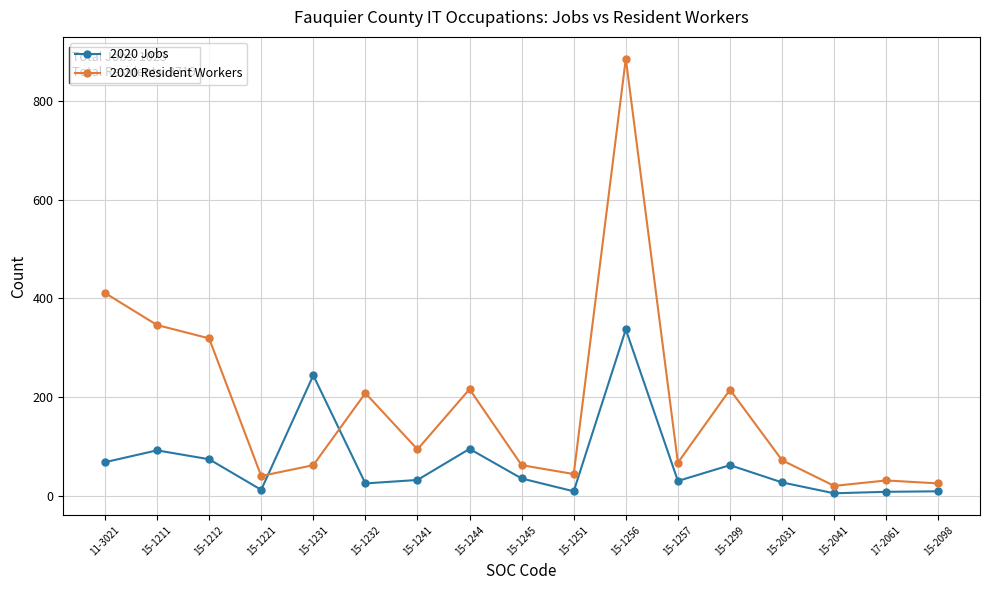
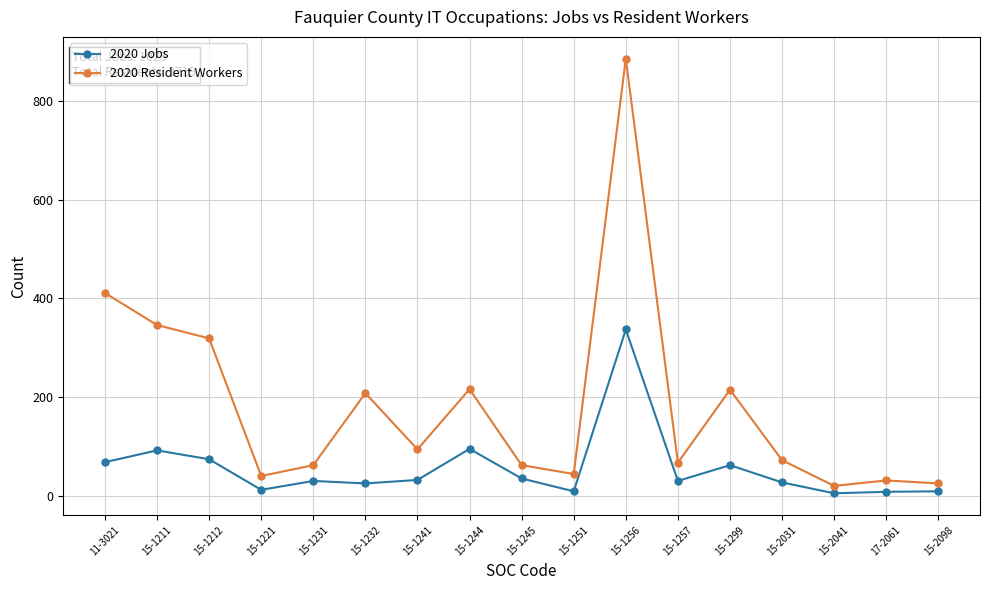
  {
    "2020 Jobs": {
      "11-3021": 70,
      "15-1211": 90,
      "15-1212": 70,
      "15-1221": 10,
-     "15-1231": 240,
+     "15-1231": 30,
      "15-1232": 30,
      "15-1241": 30,
      "15-1244": 100,
      "15-1245": 40,
      "15-1251": 10,
      "15-1256": 340,
      "15-1257": 30,
      "15-1299": 60,
      "15-2031": 30,
      "15-2041": 10,
      "17-2061": 10,
      "15-2098": 10
    },
    "2020 Resident Workers": {
      "11-3021": 410,
      "15-1211": 350,
      "15-1212": 320,
      "15-1221": 40,
      "15-1231": 60,
      "15-1232": 210,
      "15-1241": 90,
      "15-1244": 220,
      "15-1245": 60,
      "15-1251": 40,
      "15-1256": 890,
      "15-1257": 70,
      "15-1299": 220,
      "15-2031": 70,
      "15-2041": 20,
      "17-2061": 30,
      "15-2098": 30
    }
  }
